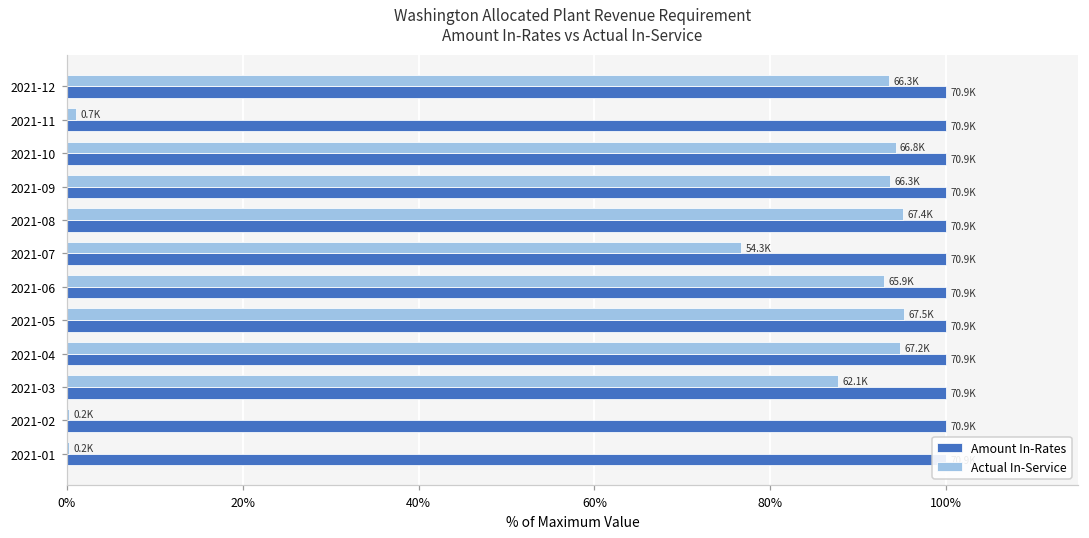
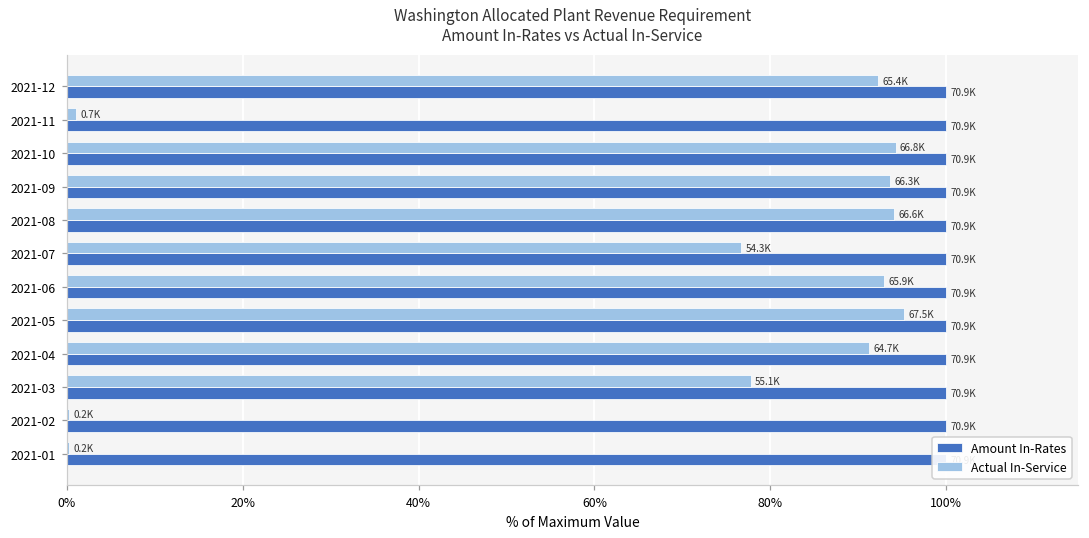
  {
    "Actual In-Service": {
-     "2021-12": "66.3K",
-     "2021-08": "67.4K",
-     "2021-04": "67.2K",
-     "2021-03": "62.1K",
+     "2021-12": "65.4K",
+     "2021-08": "66.6K",
+     "2021-04": "64.7K",
+     "2021-03": "55.1K",
      "2021-01": "0.2K"
    }
  }
